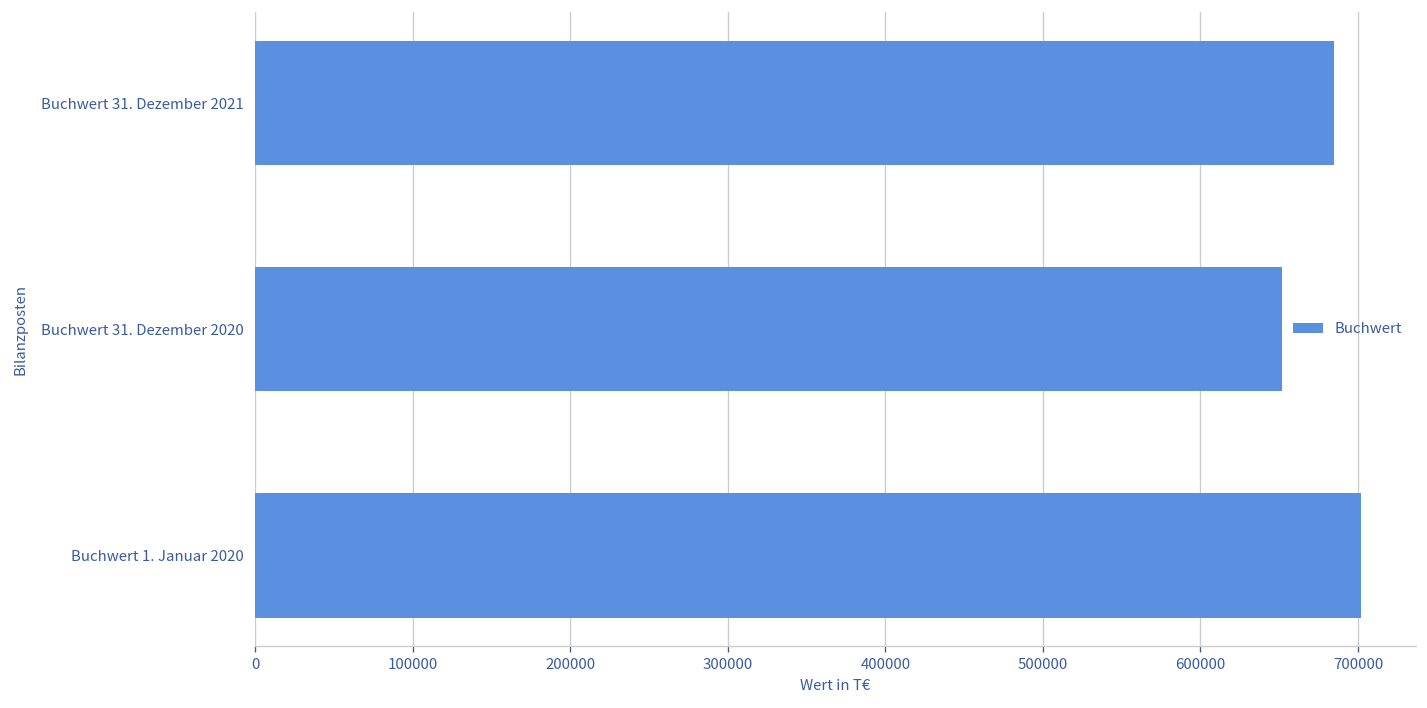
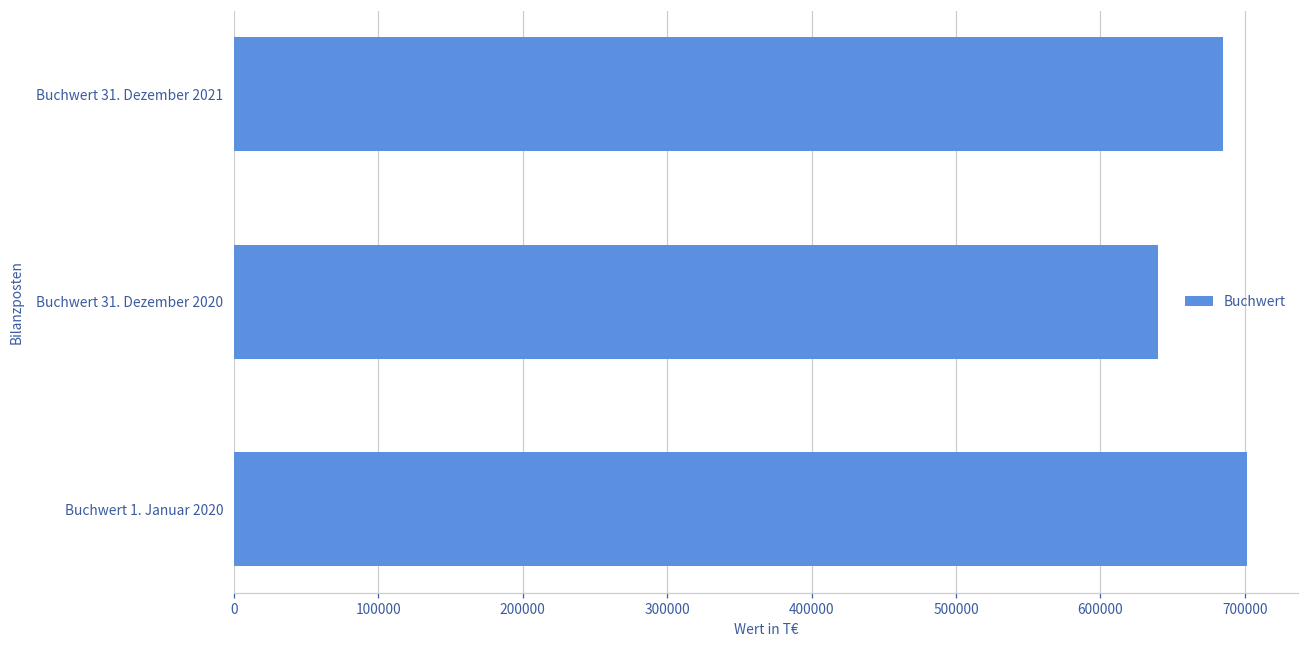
  {
    "Buchwert 31. Dezember 2021": 685000,
-   "Buchwert 31. Dezember 2020": 652000,
+   "Buchwert 31. Dezember 2020": 640000,
    "Buchwert 1. Januar 2020": 702000
  }
